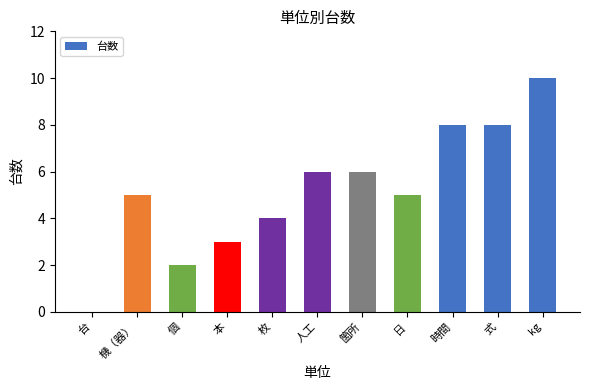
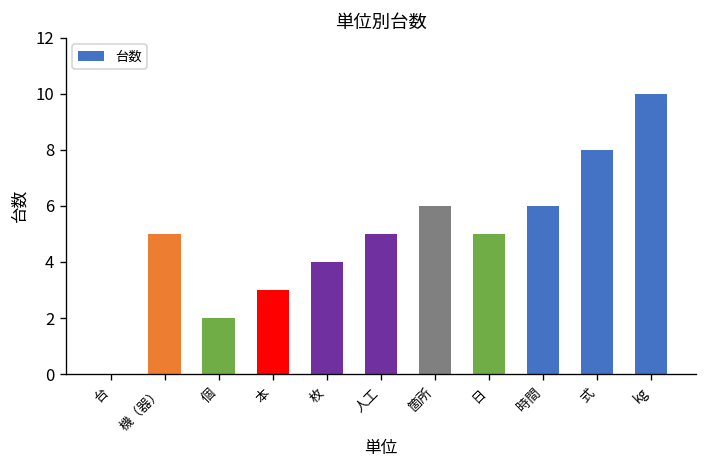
  {
    "台": 0,
    "機（器）": 5,
    "個": 2,
    "本": 3,
    "枚": 4,
-   "人工": 6,
+   "人工": 5,
    "箇所": 6,
    "日": 5,
-   "時間": 8,
+   "時間": 6,
    "式": 8,
    "kg": 10
  }
